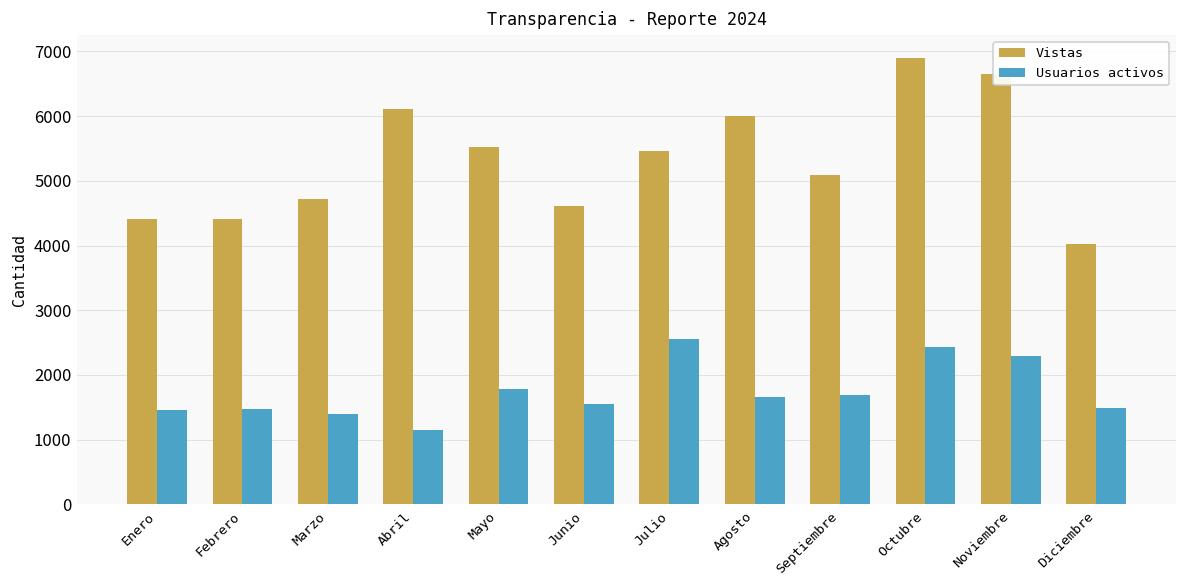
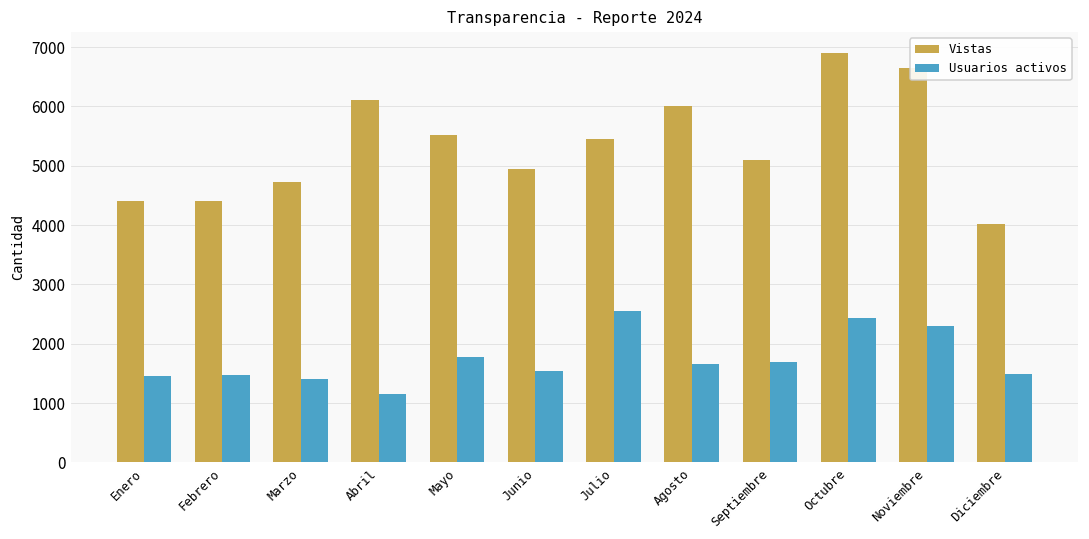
  {
    "Vistas": {
      "Enero": 4400,
      "Febrero": 4400,
      "Marzo": 4700,
      "Abril": 6100,
      "Mayo": 5500,
-     "Junio": 4600,
+     "Junio": 5000,
      "Julio": 5500,
      "Agosto": 6000,
      "Septiembre": 5100,
      "Octubre": 6900,
      "Diciembre": 4000
    },
    "Usuarios activos": {
      "Enero": 1500,
      "Febrero": 1500,
      "Marzo": 1400,
      "Abril": 1200,
      "Mayo": 1800,
      "Junio": 1500,
      "Julio": 2600,
      "Agosto": 1700,
      "Septiembre": 1700,
      "Octubre": 2400,
      "Noviembre": 2300,
      "Diciembre": 1500
    }
  }
